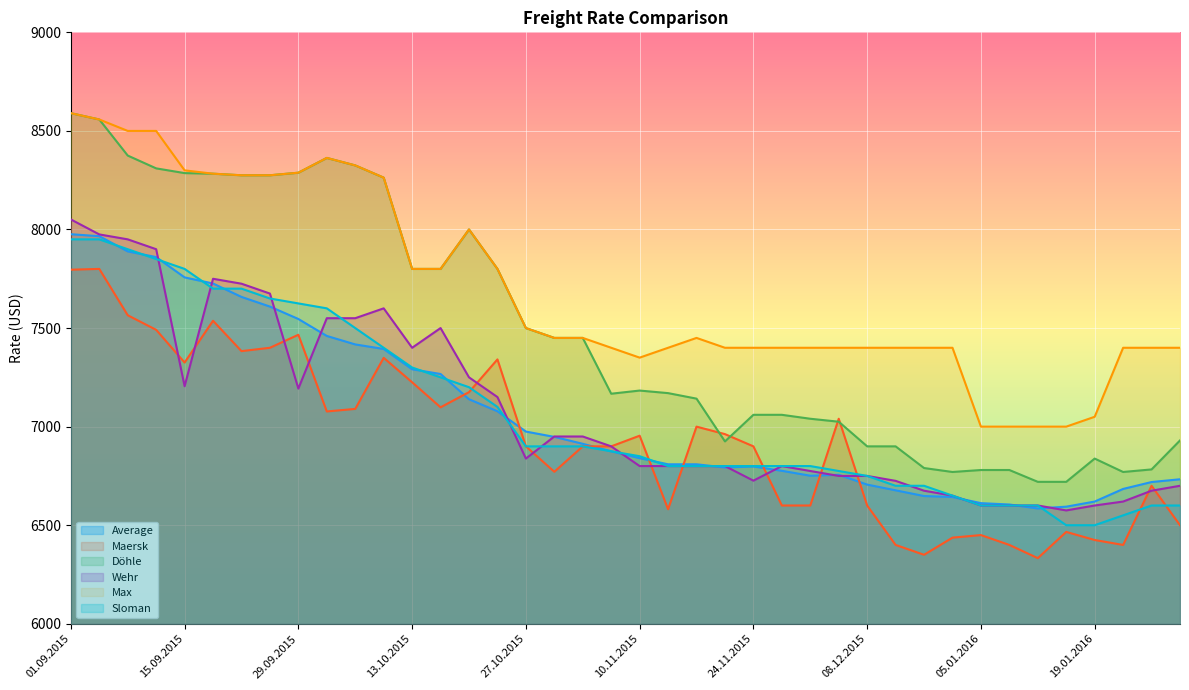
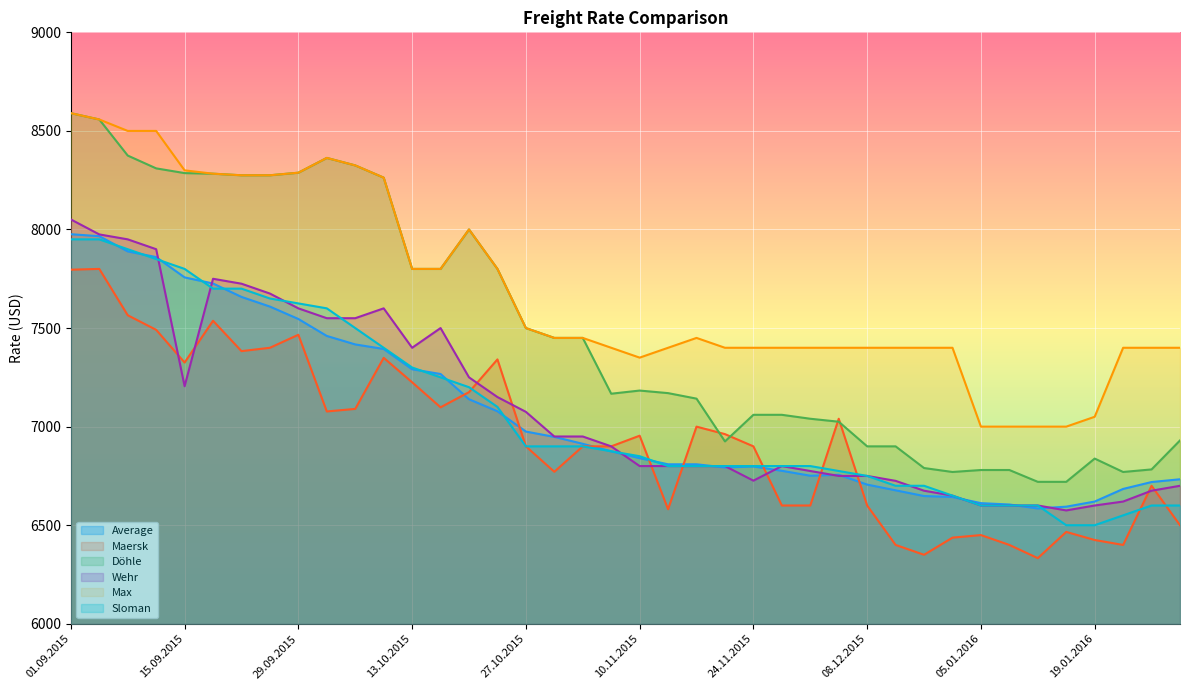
  {
    "Wehr": {
      "01.09.2015": 8050,
      "15.09.2015": 7210,
-     "29.09.2015": 7190,
+     "29.09.2015": 7600,
      "13.10.2015": 7400,
-     "27.10.2015": 6840,
+     "27.10.2015": 7080,
      "10.11.2015": 6800,
      "24.11.2015": 6730,
      "19.01.2016": 6600
    }
  }
